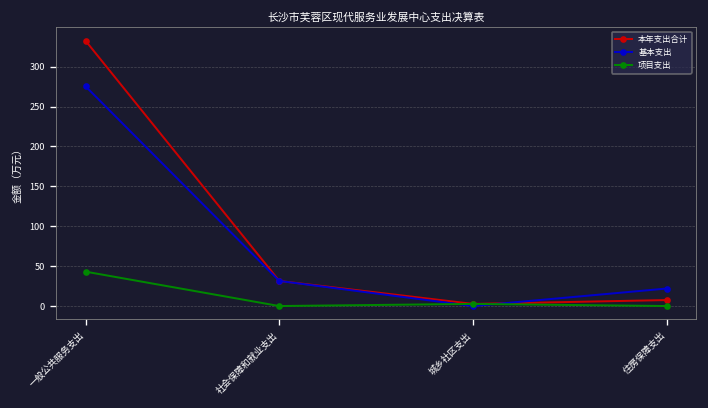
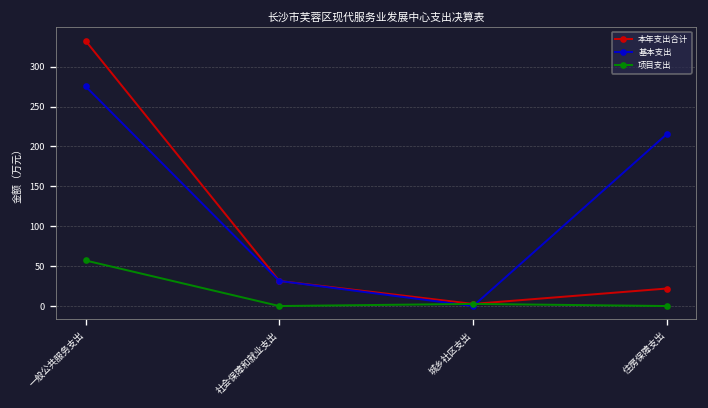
  {
    "本年支出合计": {
      "一般公共服务支出": 330,
-     "住房保障支出": 10
+     "住房保障支出": 20
    },
    "基本支出": {
      "一般公共服务支出": 280,
-     "住房保障支出": 20
+     "住房保障支出": 220
    },
    "项目支出": {
-     "一般公共服务支出": 40,
+     "一般公共服务支出": 60,
      "社会保障和就业支出": 0,
      "住房保障支出": 0
    }
  }
